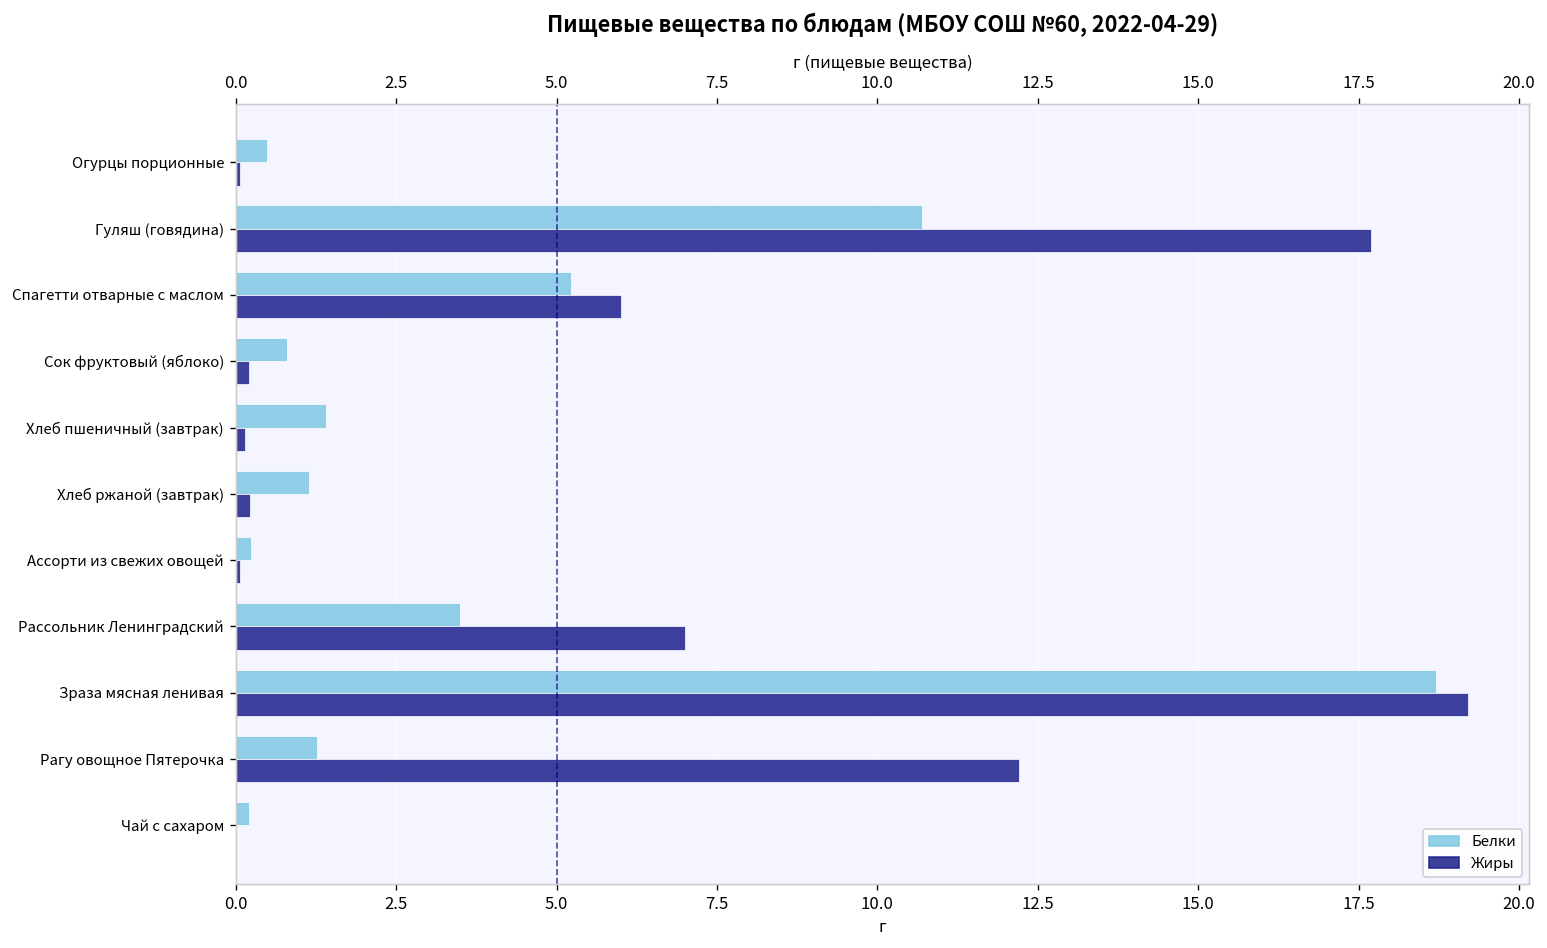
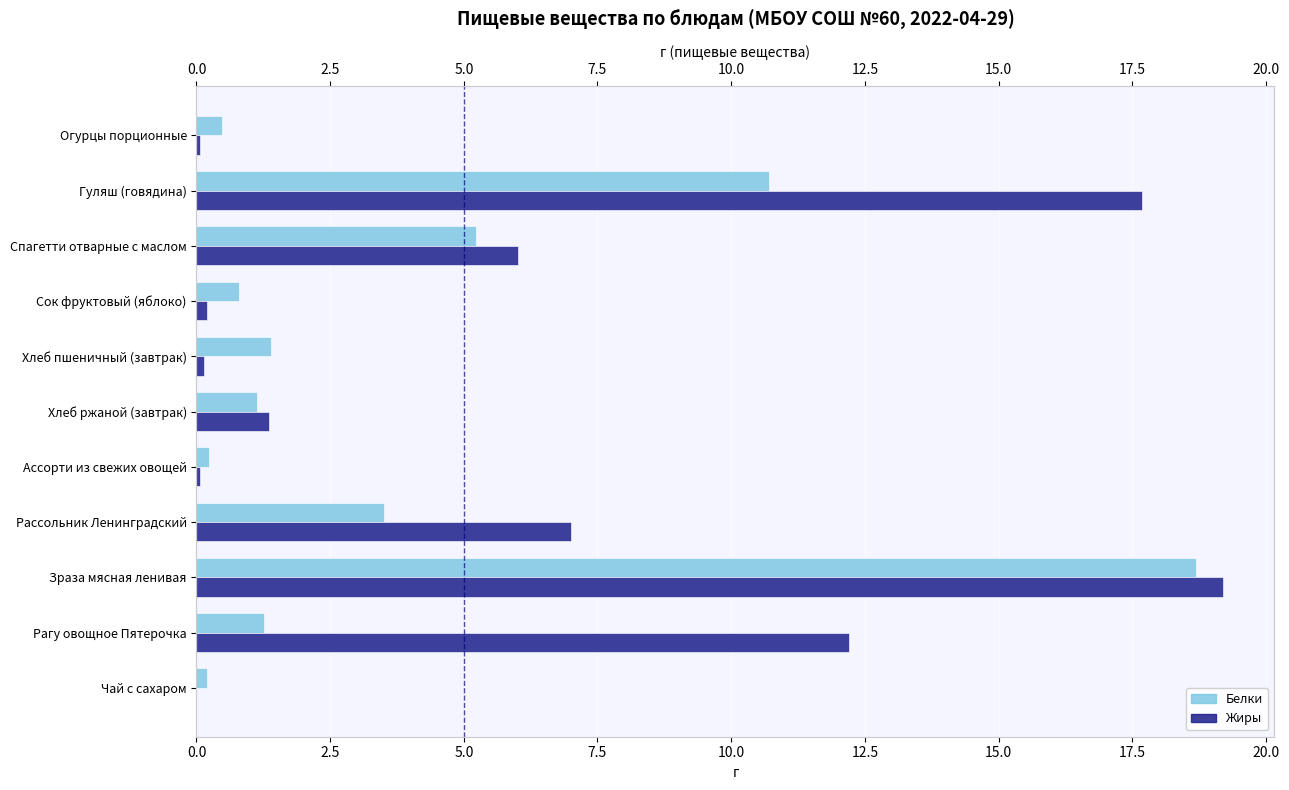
  {
    "Белки": {
      "Огурцы порционные": 0.5,
      "Гуляш (говядина)": 10.7,
      "Спагетти отварные с маслом": 5.2,
      "Сок фруктовый (яблоко)": 0.8,
      "Хлеб пшеничный (завтрак)": 1.4,
      "Хлеб ржаной (завтрак)": 1.1,
      "Ассорти из свежих овощей": 0.2,
      "Рассольник Ленинградский": 3.5,
      "Зраза мясная ленивая": 18.7,
      "Рагу овощное Пятерочка": 1.3,
      "Чай с сахаром": 0.2
    },
    "Жиры": {
      "Огурцы порционные": 0.1,
      "Гуляш (говядина)": 17.7,
      "Спагетти отварные с маслом": 6.0,
      "Сок фруктовый (яблоко)": 0.2,
      "Хлеб пшеничный (завтрак)": 0.1,
-     "Хлеб ржаной (завтрак)": 0.2,
+     "Хлеб ржаной (завтрак)": 1.4,
      "Ассорти из свежих овощей": 0.1,
      "Рассольник Ленинградский": 7.0,
      "Зраза мясная ленивая": 19.2,
      "Рагу овощное Пятерочка": 12.2,
      "Чай с сахаром": 0.0
    }
  }
